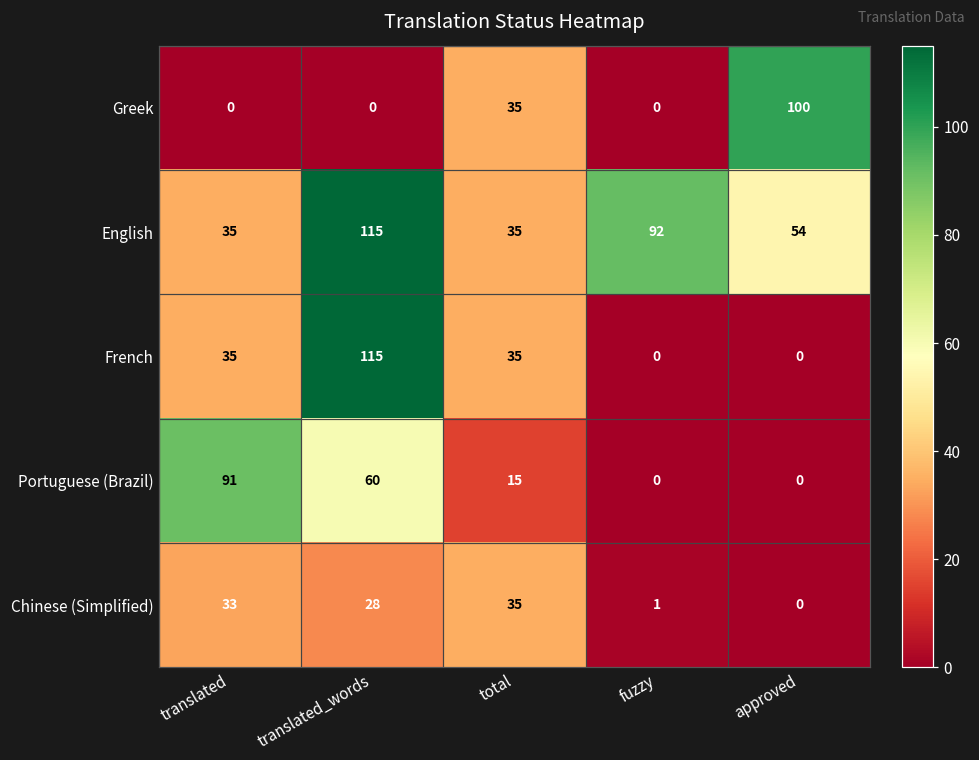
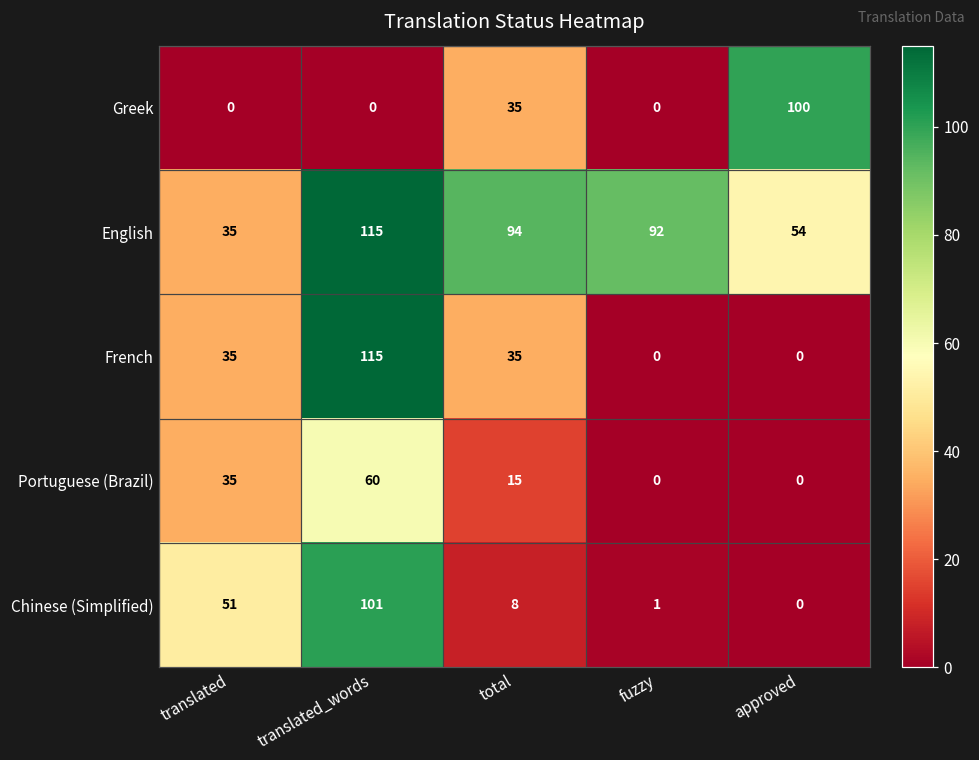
  {
    "Greek": {
      "translated": 0,
      "translated_words": 0,
      "total": 35,
      "fuzzy": 0,
      "approved": 100
    },
    "English": {
      "translated": 35,
      "translated_words": 115,
-     "total": 35,
+     "total": 94,
      "fuzzy": 92,
      "approved": 54
    },
    "French": {
      "translated": 35,
      "translated_words": 115,
      "total": 35,
      "fuzzy": 0,
      "approved": 0
    },
    "Portuguese (Brazil)": {
-     "translated": 91,
+     "translated": 35,
      "translated_words": 60,
      "total": 15,
      "fuzzy": 0,
      "approved": 0
    },
    "Chinese (Simplified)": {
-     "translated": 33,
-     "translated_words": 28,
-     "total": 35,
+     "translated": 51,
+     "translated_words": 101,
+     "total": 8,
      "fuzzy": 1,
      "approved": 0
    }
  }
